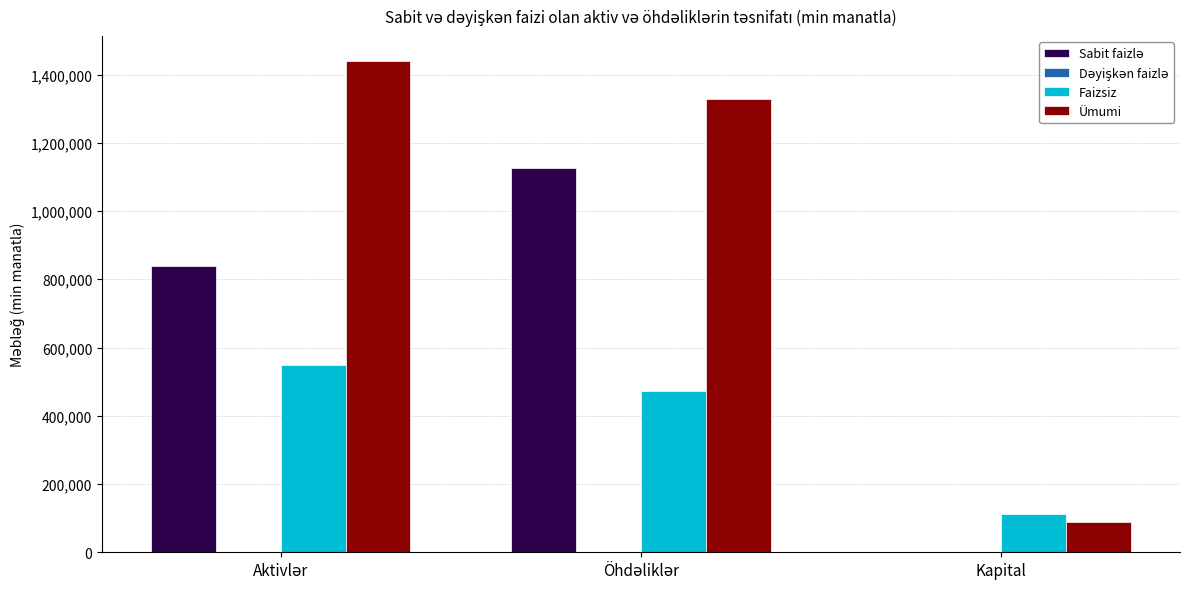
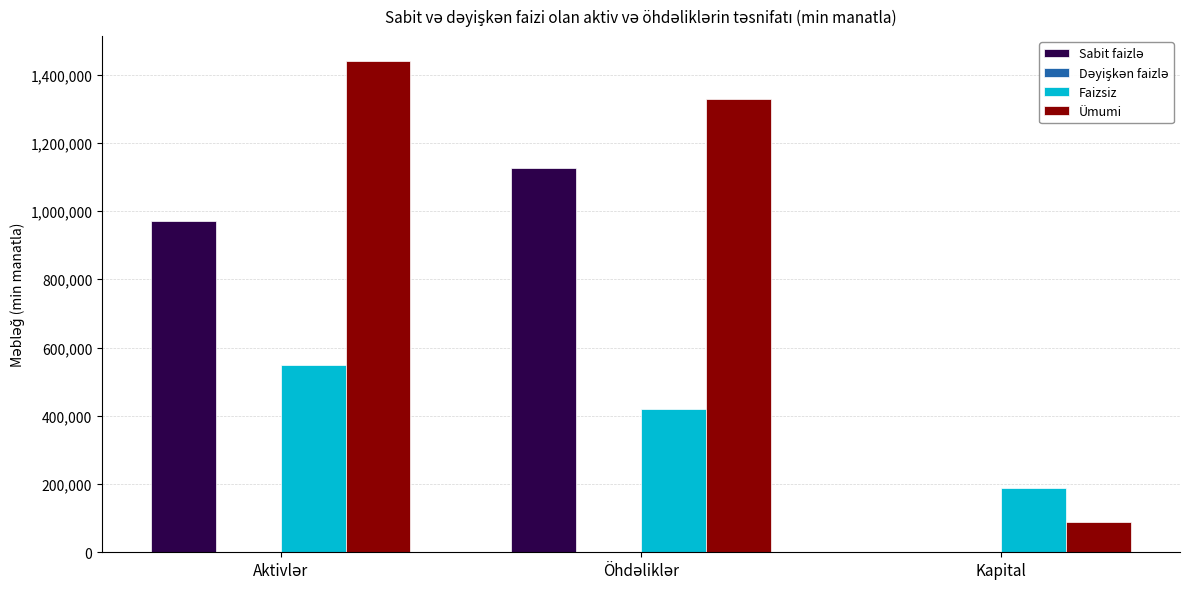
  {
    "Sabit faizlə": {
-     "Aktivlər": "840,000",
+     "Aktivlər": "970,000",
      "Öhdəliklər": "1,120,000",
      "Kapital": "0"
    },
    "Dəyişkən faizlə": {
      "Aktivlər": "0",
      "Öhdəliklər": "0",
      "Kapital": "0"
    },
    "Faizsiz": {
      "Aktivlər": "550,000",
-     "Öhdəliklər": "470,000",
-     "Kapital": "110,000"
+     "Öhdəliklər": "420,000",
+     "Kapital": "190,000"
    },
    "Ümumi": {
      "Aktivlər": "1,440,000",
      "Öhdəliklər": "1,330,000",
      "Kapital": "90,000"
    }
  }
